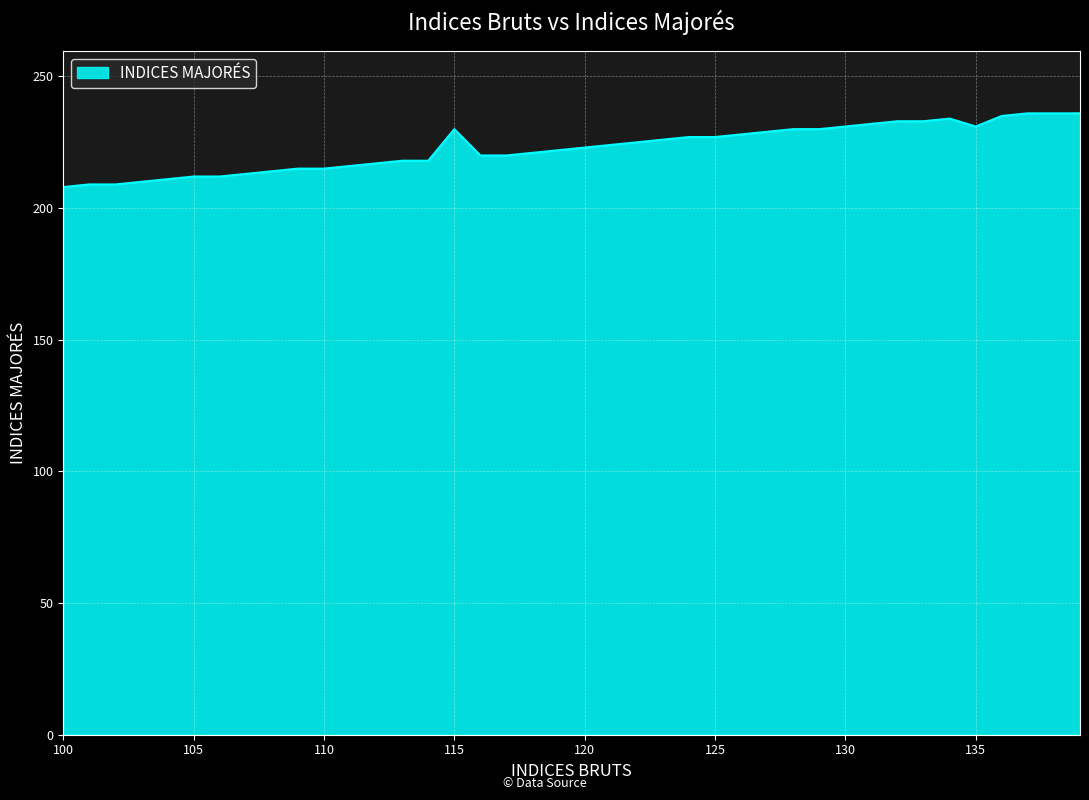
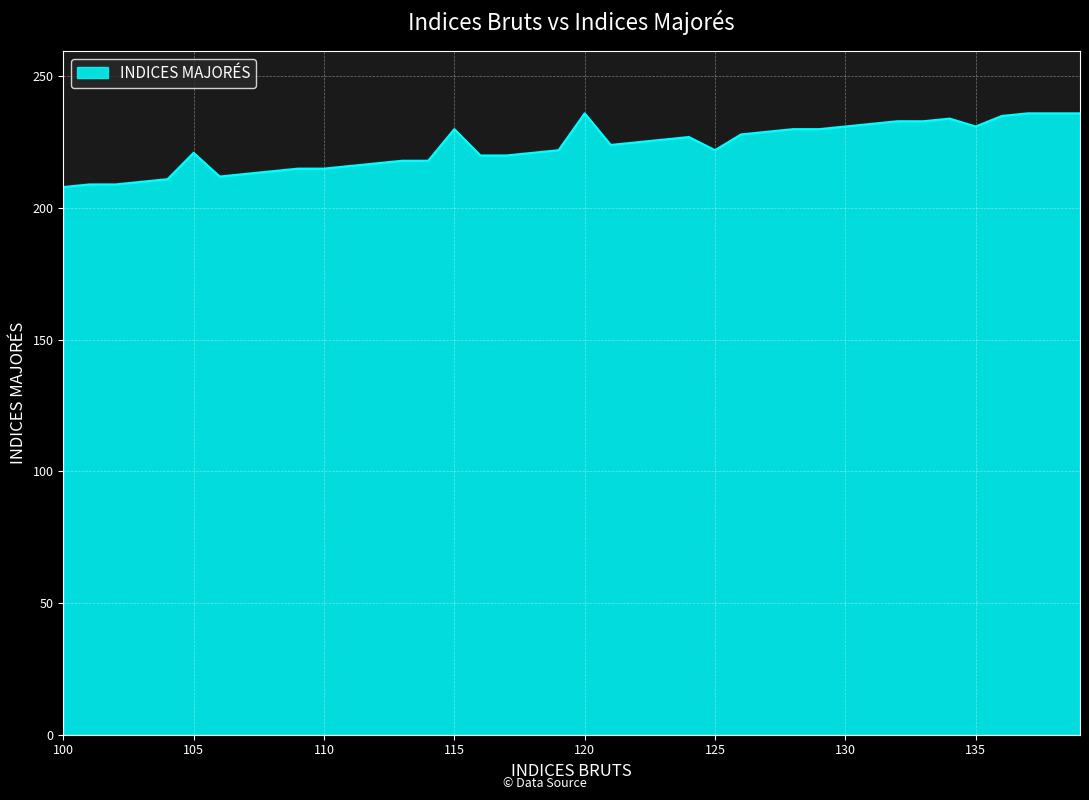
  {
    "100": 208,
-   "105": 212,
+   "105": 221,
    "110": 215,
    "115": 230,
-   "120": 223,
-   "125": 227,
+   "120": 236,
+   "125": 222,
    "130": 231,
    "135": 231
  }
